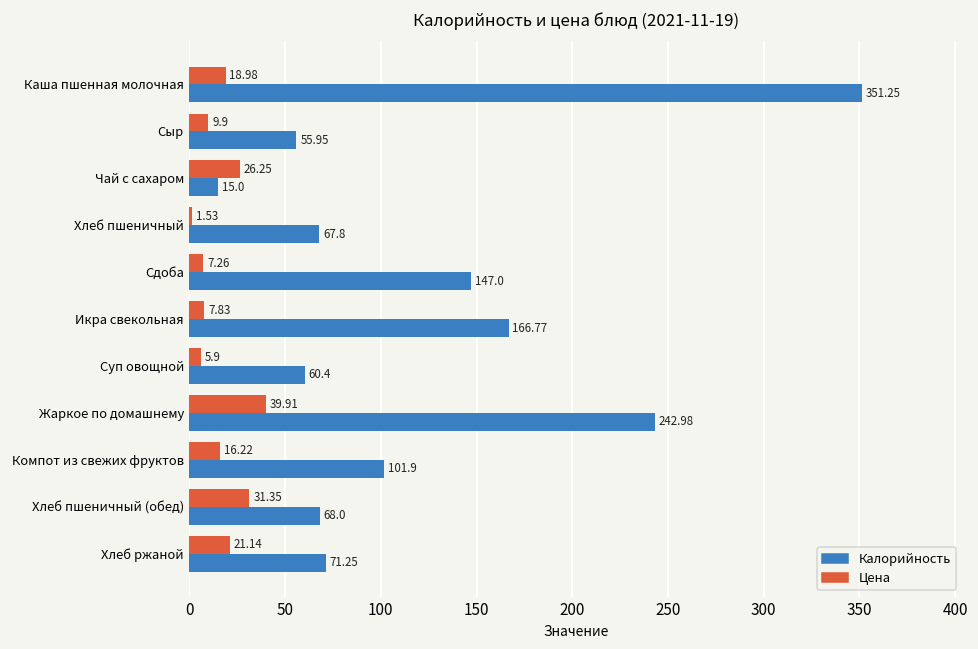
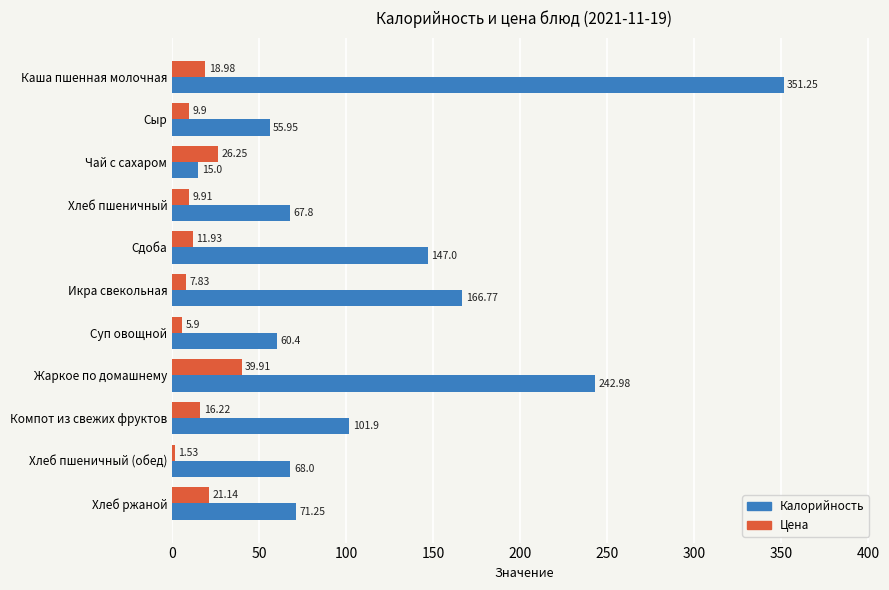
  {
    "Калорийность": {
      "Каша пшенная молочная": 351.25,
      "Сыр": 55.95,
      "Чай с сахаром": 15.0,
      "Хлеб пшеничный": 67.8,
      "Сдоба": 147.0,
      "Икра свекольная": 166.77,
      "Суп овощной": 60.4,
      "Жаркое по домашнему": 242.98,
      "Компот из свежих фруктов": 101.9,
      "Хлеб пшеничный (обед)": 68.0,
      "Хлеб ржаной": 71.25
    },
    "Цена": {
      "Каша пшенная молочная": 18.98,
      "Сыр": 9.9,
      "Чай с сахаром": 26.25,
-     "Хлеб пшеничный": 1.53,
-     "Сдоба": 7.26,
+     "Хлеб пшеничный": 9.91,
+     "Сдоба": 11.93,
      "Икра свекольная": 7.83,
      "Суп овощной": 5.9,
      "Жаркое по домашнему": 39.91,
      "Компот из свежих фруктов": 16.22,
-     "Хлеб пшеничный (обед)": 31.35,
+     "Хлеб пшеничный (обед)": 1.53,
      "Хлеб ржаной": 21.14
    }
  }
